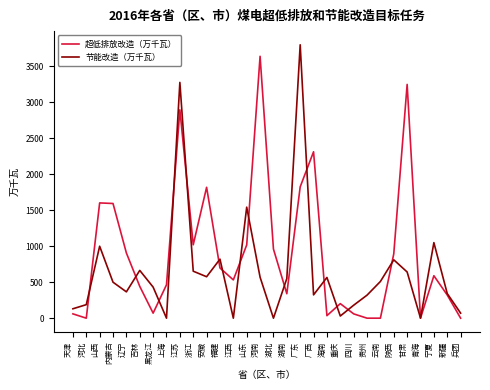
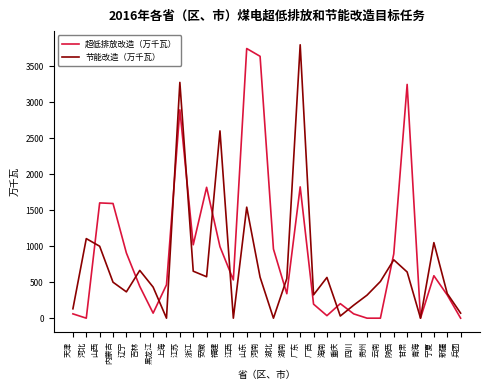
  {
    "超低排放改造（万千瓦）": {
      "天津": 100,
      "河北": 0,
      "山西": 1600,
      "内蒙古": 1600,
      "辽宁": 900,
      "吉林": 400,
      "黑龙江": 100,
      "上海": 500,
      "江苏": 2900,
      "浙江": 1000,
      "安徽": 1800,
-     "福建": 700,
+     "福建": 1000,
      "江西": 500,
-     "山东": 1000,
+     "山东": 3700,
      "河南": 3600,
      "湖北": 1000,
      "湖南": 300,
      "广东": 1800,
-     "广西": 2300,
+     "广西": 200,
      "海南": 0,
      "重庆": 200,
      "四川": 100,
      "贵州": 0,
      "云南": 0,
      "陕西": 900,
      "甘肃": 3200,
      "宁夏": 600,
      "兵团": 0
    },
    "节能改造（万千瓦）": {
      "天津": 100,
-     "河北": 200,
+     "河北": 1100,
      "山西": 1000,
      "内蒙古": 500,
      "辽宁": 400,
      "吉林": 700,
      "黑龙江": 400,
      "上海": 0,
      "江苏": 3300,
      "浙江": 700,
      "安徽": 600,
-     "福建": 800,
+     "福建": 2600,
      "江西": 0,
      "山东": 1500,
      "河南": 600,
      "湖北": 0,
      "湖南": 600,
      "广东": 3800,
      "广西": 300,
      "海南": 600,
      "重庆": 0,
      "四川": 200,
      "贵州": 300,
      "云南": 500,
      "陕西": 800,
      "甘肃": 600,
      "宁夏": 1100,
      "兵团": 100
    }
  }
